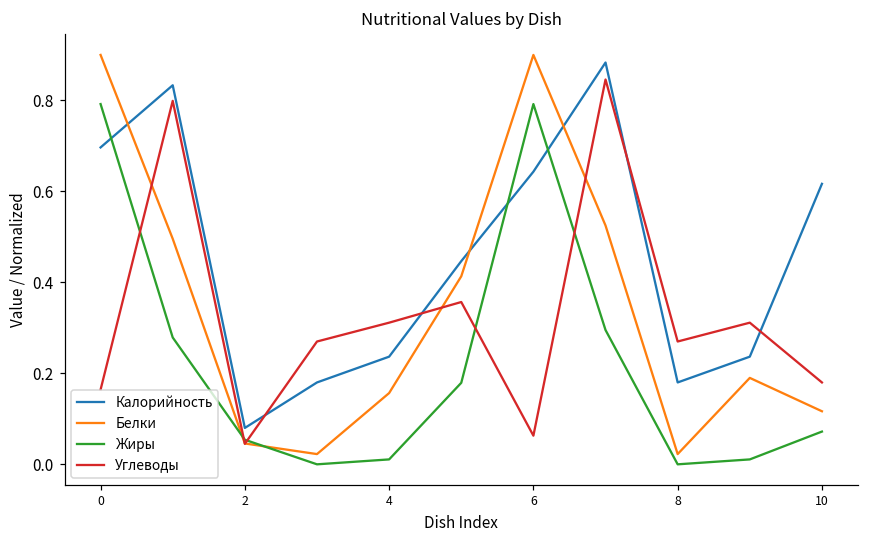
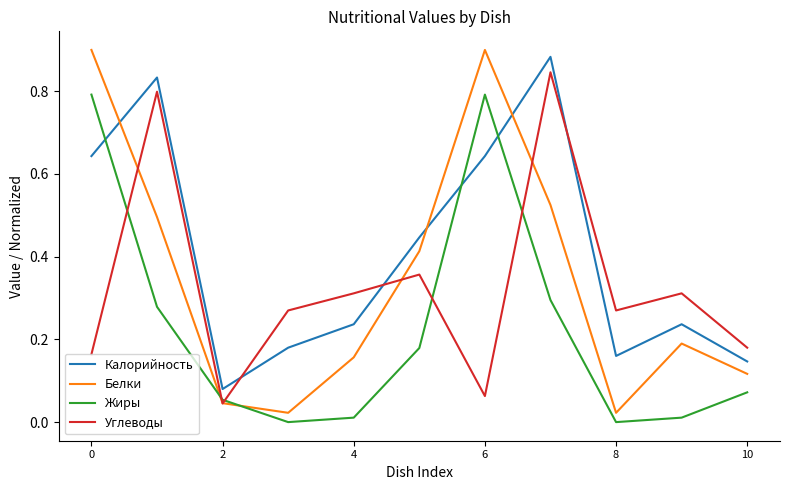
  {
    "Калорийность": {
-     "0": 0.70,
+     "0": 0.64,
      "2": 0.08,
      "4": 0.24,
      "6": 0.64,
-     "8": 0.18,
-     "10": 0.62
+     "8": 0.16,
+     "10": 0.15
    },
    "Белки": {
      "0": 0.90,
      "4": 0.16,
      "6": 0.90,
      "8": 0.02,
      "10": 0.12
    },
    "Жиры": {
      "0": 0.79,
      "2": 0.05,
      "4": 0.01,
      "6": 0.79,
      "8": 0.00,
      "10": 0.07
    },
    "Углеводы": {
      "4": 0.31,
      "6": 0.06,
      "8": 0.27,
      "10": 0.18
    }
  }
